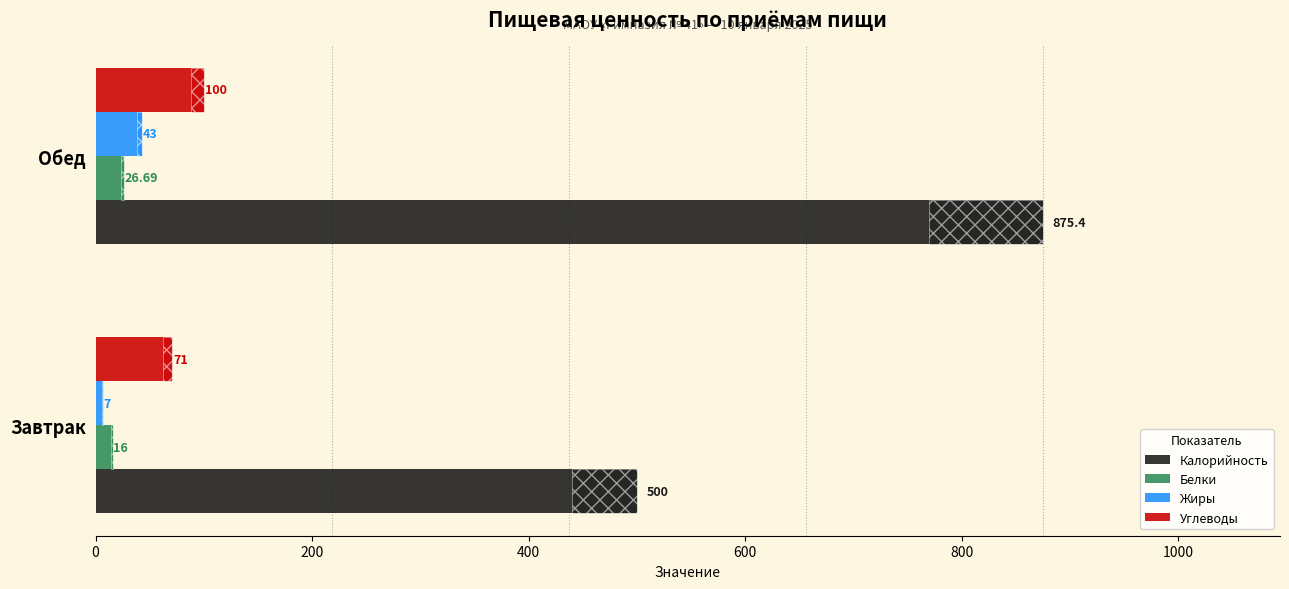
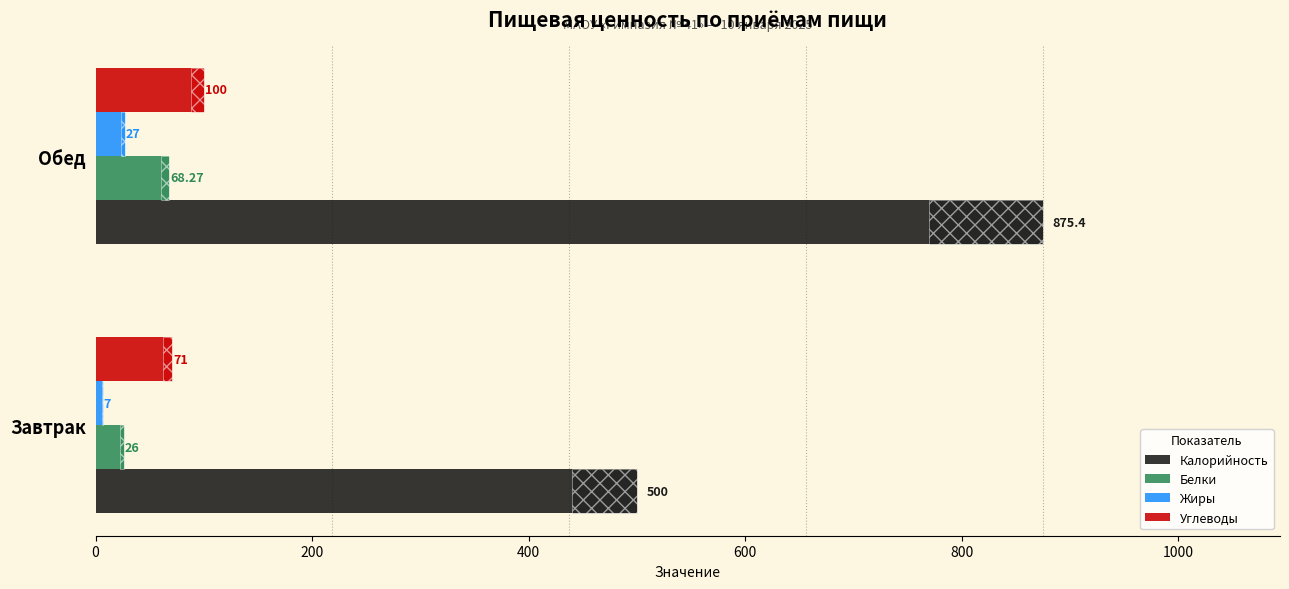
  {
    "Калорийность": {
      "Обед": 875.4,
      "Завтрак": 500
    },
    "Белки": {
-     "Обед": 26.69,
-     "Завтрак": 16
+     "Обед": 68.27,
+     "Завтрак": 26
    },
    "Жиры": {
-     "Обед": 43,
+     "Обед": 27,
      "Завтрак": 7
    },
    "Углеводы": {
      "Обед": 100,
      "Завтрак": 71
    }
  }
